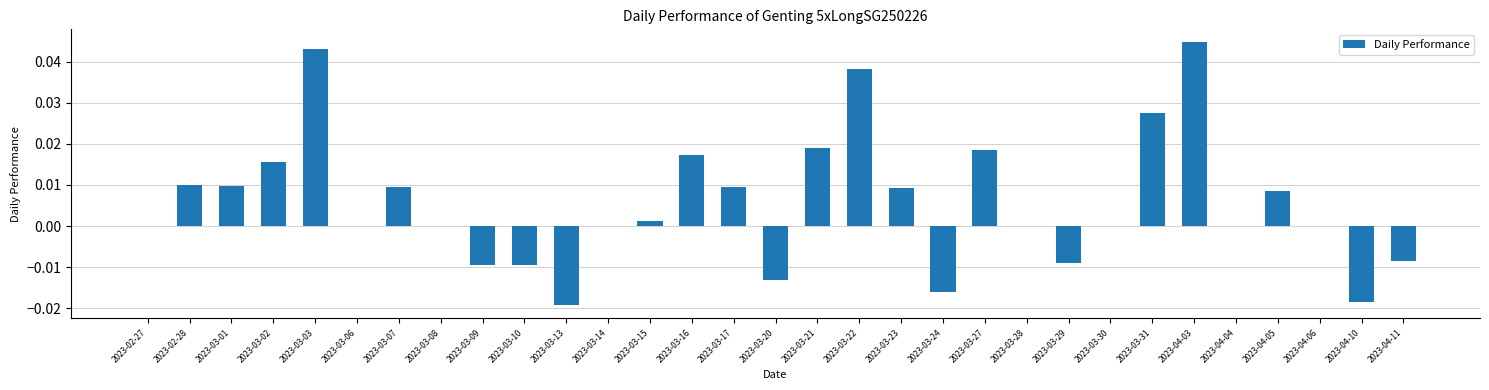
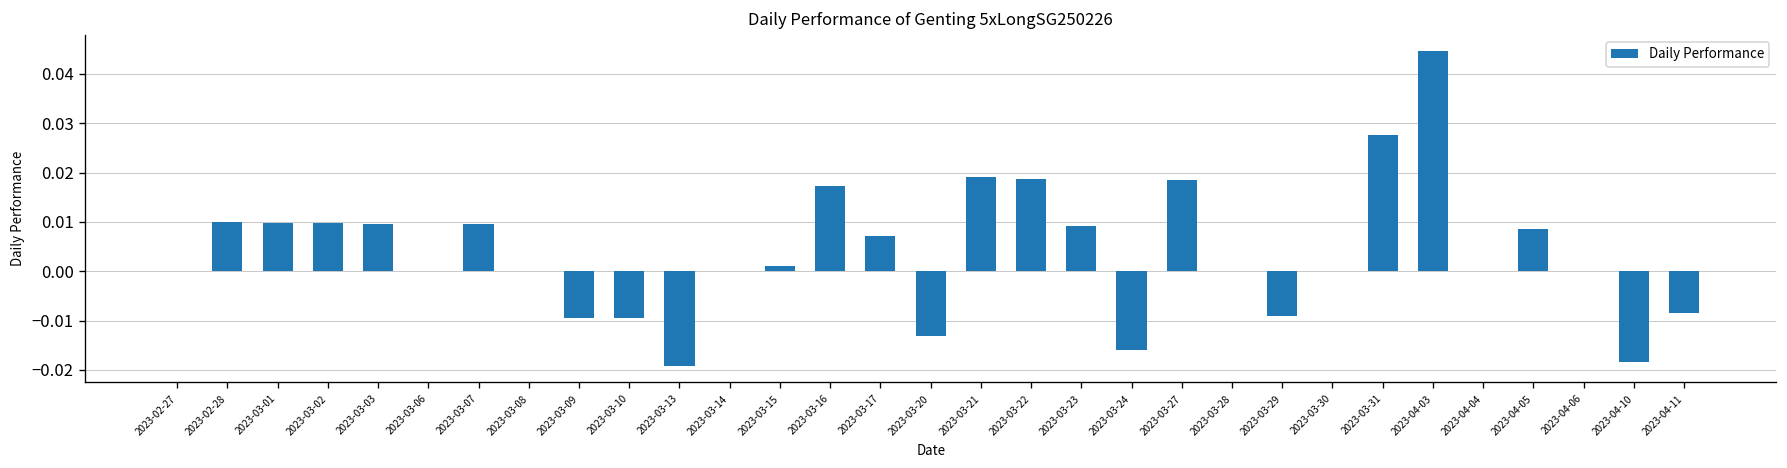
  {
    "2023-02-27": 0.000,
    "2023-02-28": 0.010,
    "2023-03-01": 0.010,
-   "2023-03-02": 0.016,
-   "2023-03-03": 0.043,
+   "2023-03-02": 0.010,
+   "2023-03-03": 0.010,
    "2023-03-06": 0.000,
    "2023-03-07": 0.010,
    "2023-03-08": 0.000,
    "2023-03-09": -0.009,
    "2023-03-10": -0.010,
    "2023-03-13": -0.019,
    "2023-03-14": 0.000,
    "2023-03-15": 0.001,
    "2023-03-16": 0.017,
-   "2023-03-17": 0.010,
+   "2023-03-17": 0.007,
    "2023-03-20": -0.013,
    "2023-03-21": 0.019,
-   "2023-03-22": 0.038,
+   "2023-03-22": 0.019,
    "2023-03-23": 0.009,
    "2023-03-24": -0.016,
    "2023-03-27": 0.019,
    "2023-03-28": 0.000,
    "2023-03-29": -0.009,
    "2023-03-30": 0.000,
    "2023-03-31": 0.028,
    "2023-04-03": 0.045,
    "2023-04-04": 0.000,
    "2023-04-05": 0.009,
    "2023-04-06": 0.000,
    "2023-04-10": -0.018,
    "2023-04-11": -0.009
  }
